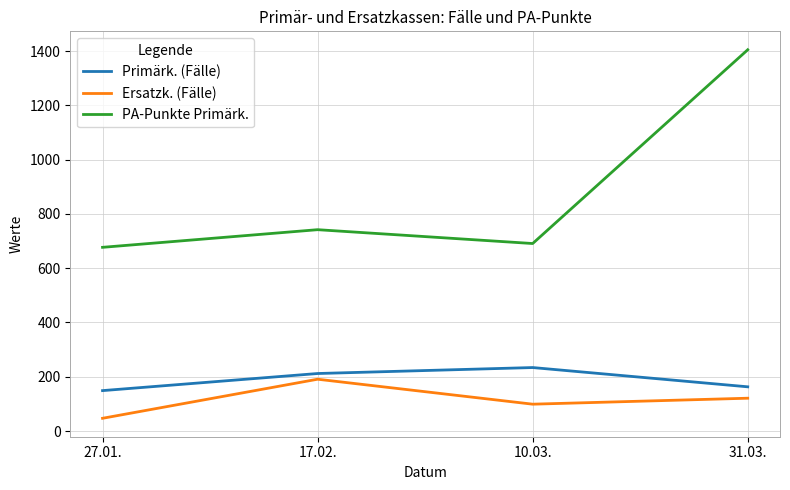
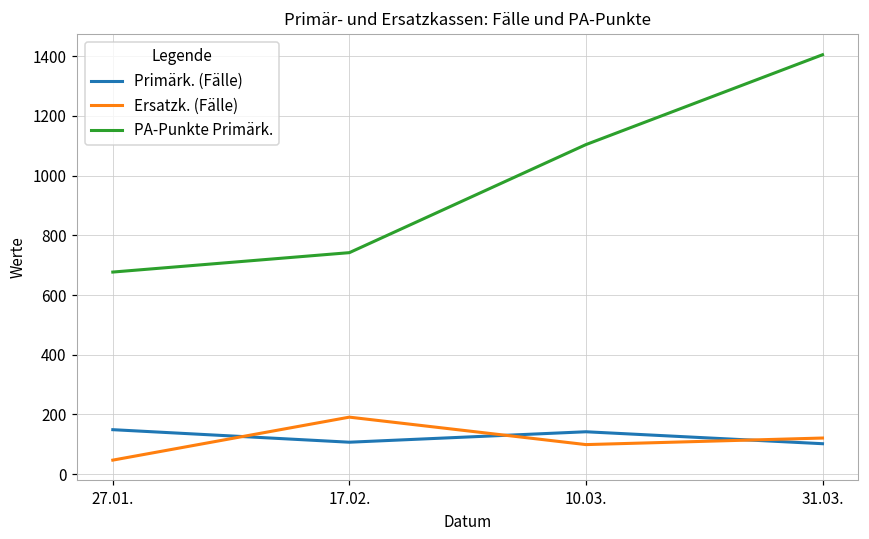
  {
    "Primärk. (Fälle)": {
      "27.01.": 150,
-     "17.02.": 210,
-     "10.03.": 230,
-     "31.03.": 160
+     "17.02.": 110,
+     "10.03.": 140,
+     "31.03.": 100
    },
    "Ersatzk. (Fälle)": {
      "27.01.": 50,
      "17.02.": 190,
      "10.03.": 100,
      "31.03.": 120
    },
    "PA-Punkte Primärk.": {
      "27.01.": 680,
      "17.02.": 740,
-     "10.03.": 690,
+     "10.03.": 1100,
      "31.03.": 1410
    }
  }
